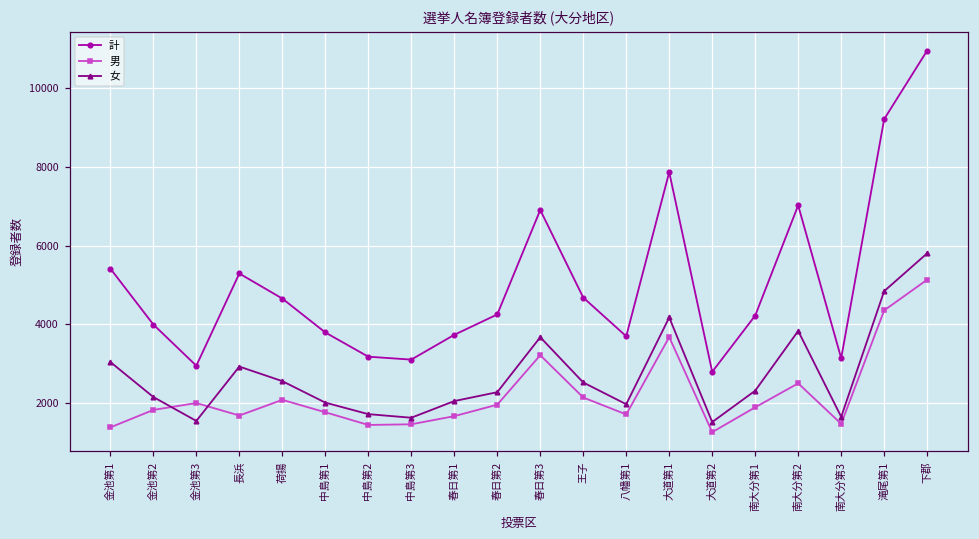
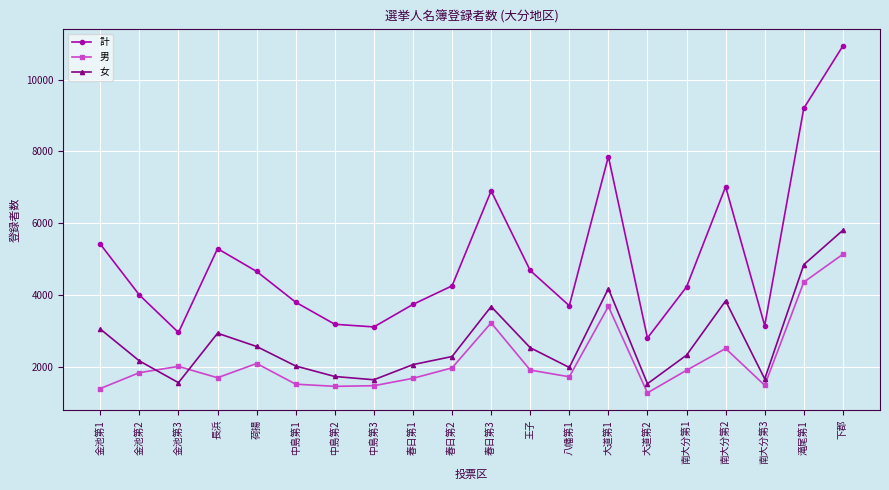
  {
    "男": {
      "金池第1": 1400,
      "金池第2": 1800,
      "金池第3": 2000,
      "長浜": 1700,
      "荷揚": 2100,
-     "中島第1": 1800,
+     "中島第1": 1500,
      "中島第2": 1500,
      "中島第3": 1500,
      "春日第1": 1700,
      "春日第2": 2000,
      "春日第3": 3200,
-     "王子": 2200,
+     "王子": 1900,
      "八幡第1": 1700,
      "大道第1": 3700,
      "大道第2": 1300,
      "南大分第1": 1900,
      "南大分第2": 2500,
      "南大分第3": 1500,
      "滝尾第1": 4400,
      "下郡": 5100
    }
  }
